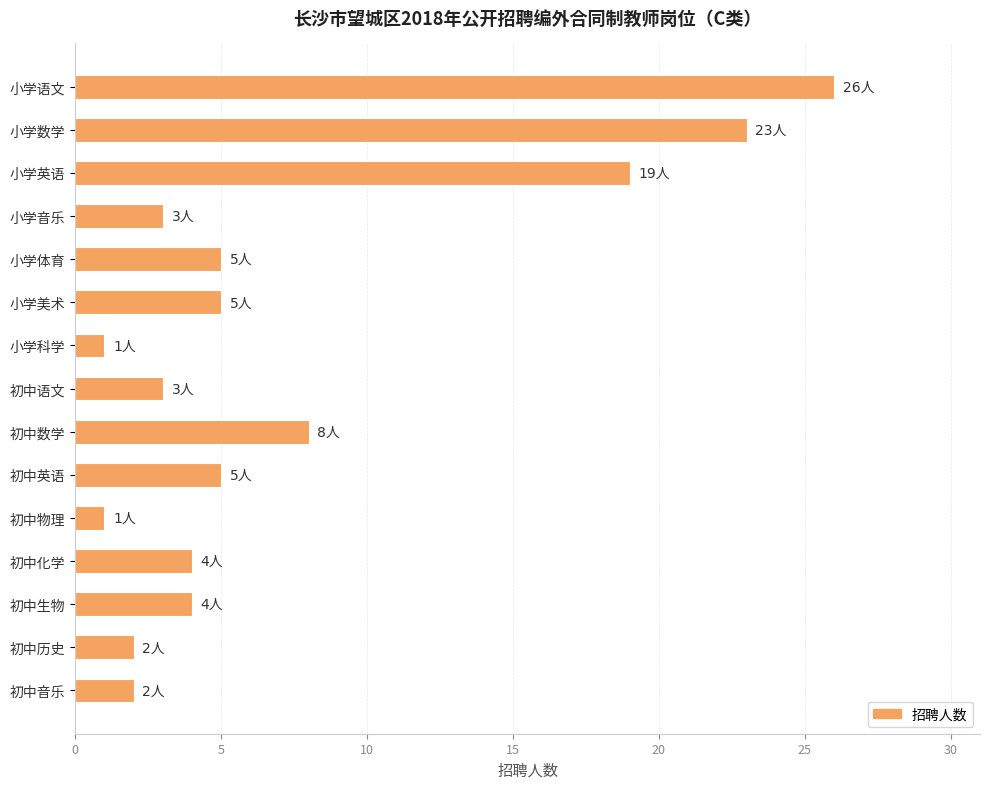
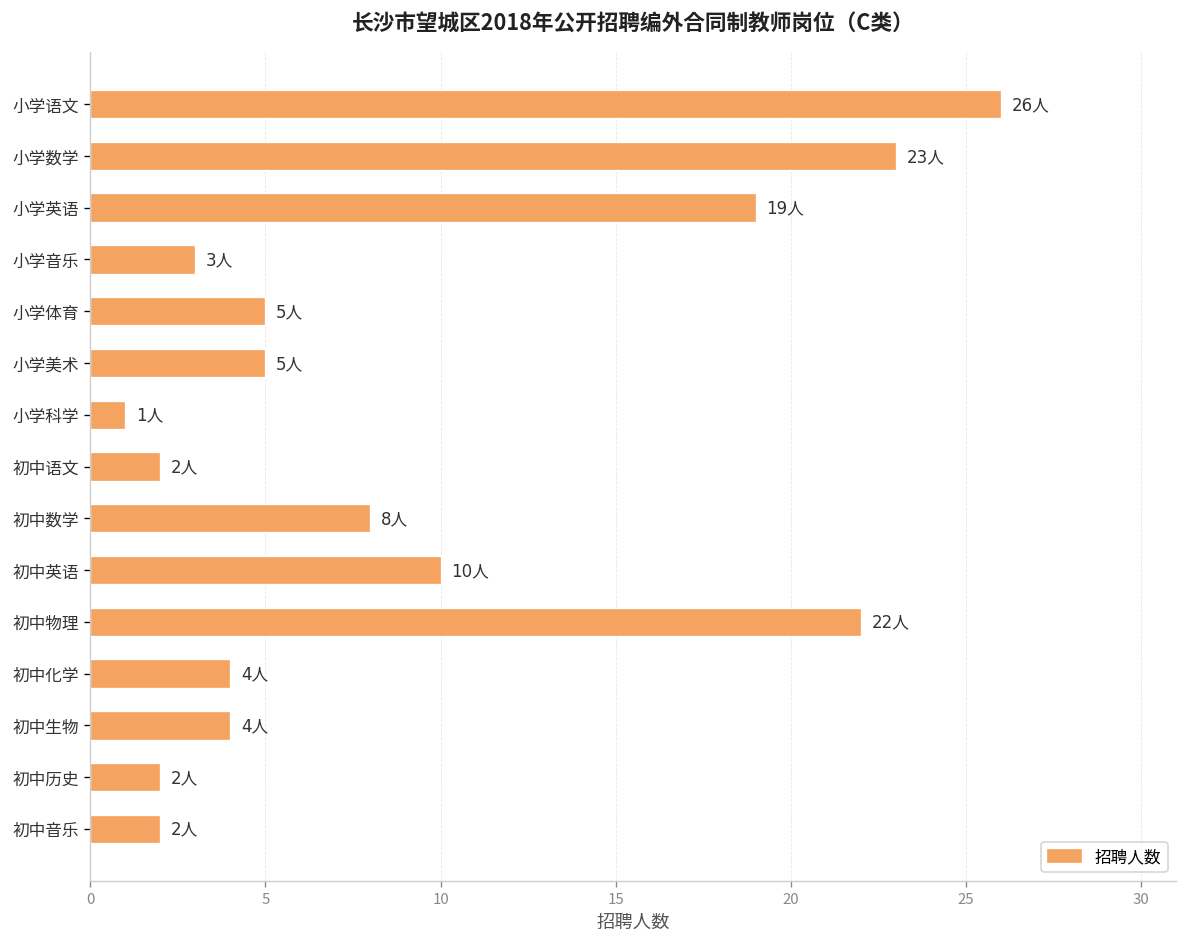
  {
    "小学语文": "26人",
    "小学数学": "23人",
    "小学英语": "19人",
    "小学音乐": "3人",
    "小学体育": "5人",
    "小学美术": "5人",
    "小学科学": "1人",
-   "初中语文": "3人",
+   "初中语文": "2人",
    "初中数学": "8人",
-   "初中英语": "5人",
-   "初中物理": "1人",
+   "初中英语": "10人",
+   "初中物理": "22人",
    "初中化学": "4人",
    "初中生物": "4人",
    "初中历史": "2人",
    "初中音乐": "2人"
  }
